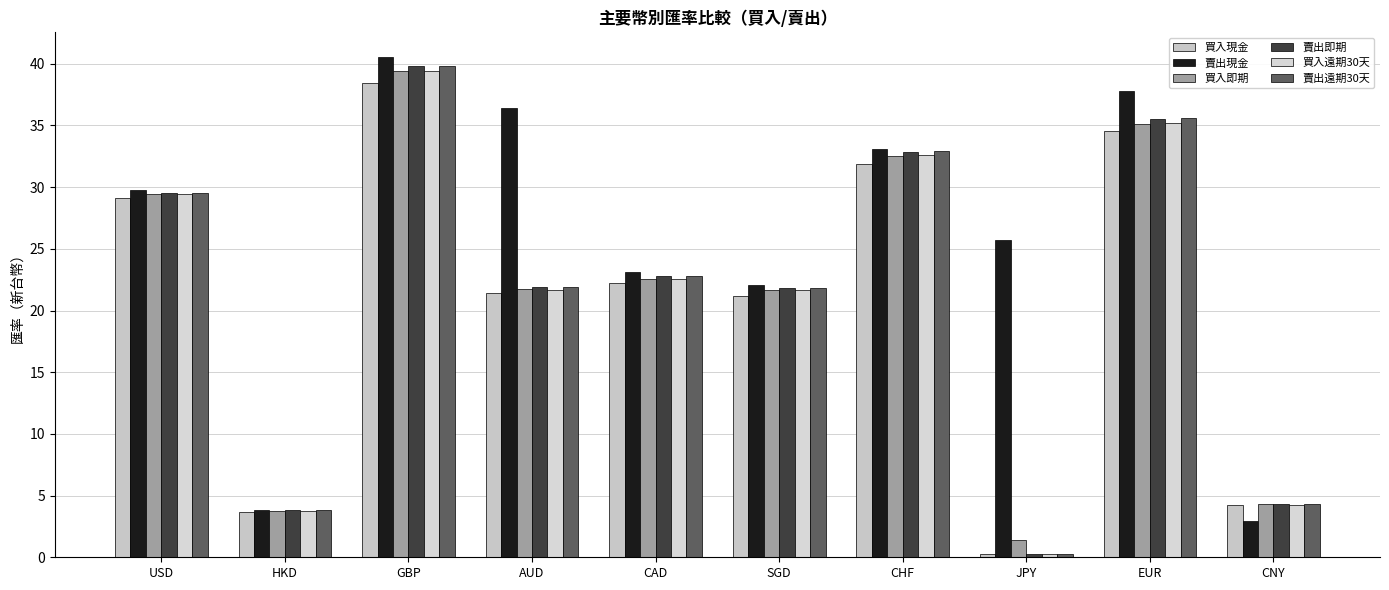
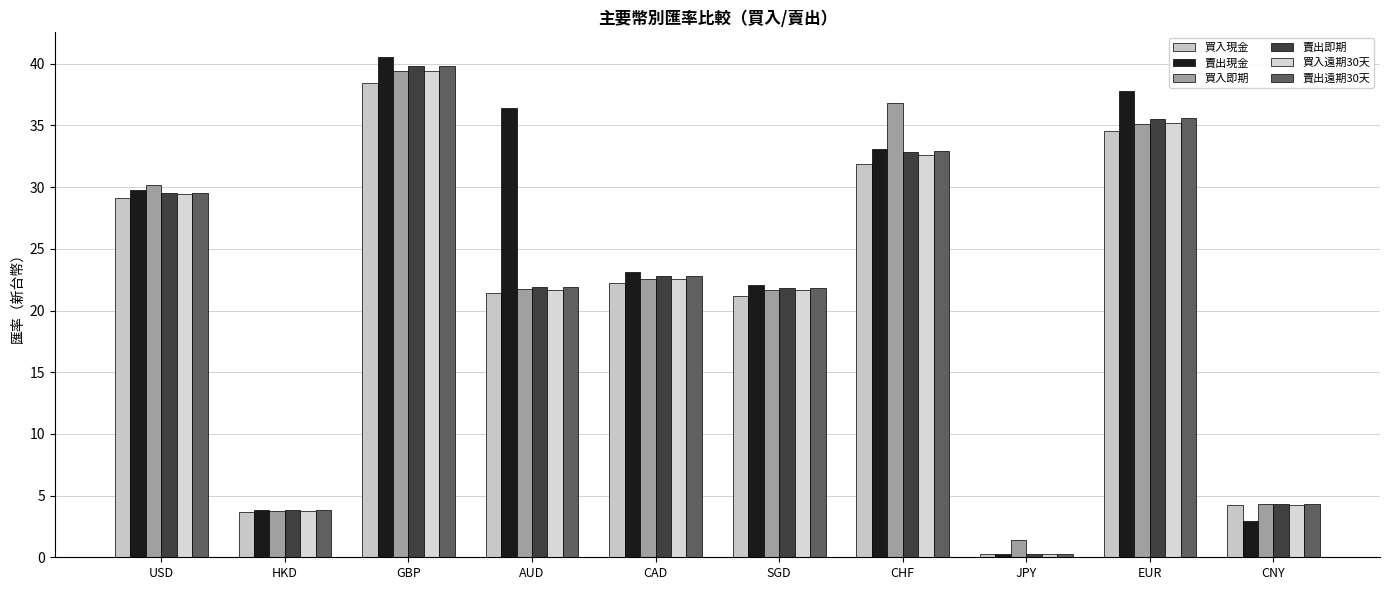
  {
    "賣出現金": {
      "USD": 29.8,
      "HKD": 3.9,
      "GBP": 40.5,
      "AUD": 36.4,
      "CAD": 23.1,
      "SGD": 22.1,
      "CHF": 33.1,
-     "JPY": 25.7,
+     "JPY": 0.3,
      "EUR": 37.8,
      "CNY": 2.9
    },
    "買入即期": {
-     "USD": 29.4,
+     "USD": 30.1,
      "HKD": 3.8,
      "GBP": 39.4,
      "AUD": 21.7,
      "CAD": 22.6,
      "SGD": 21.7,
-     "CHF": 32.6,
+     "CHF": 36.8,
      "JPY": 1.4,
      "EUR": 35.1,
      "CNY": 4.3
    }
  }
